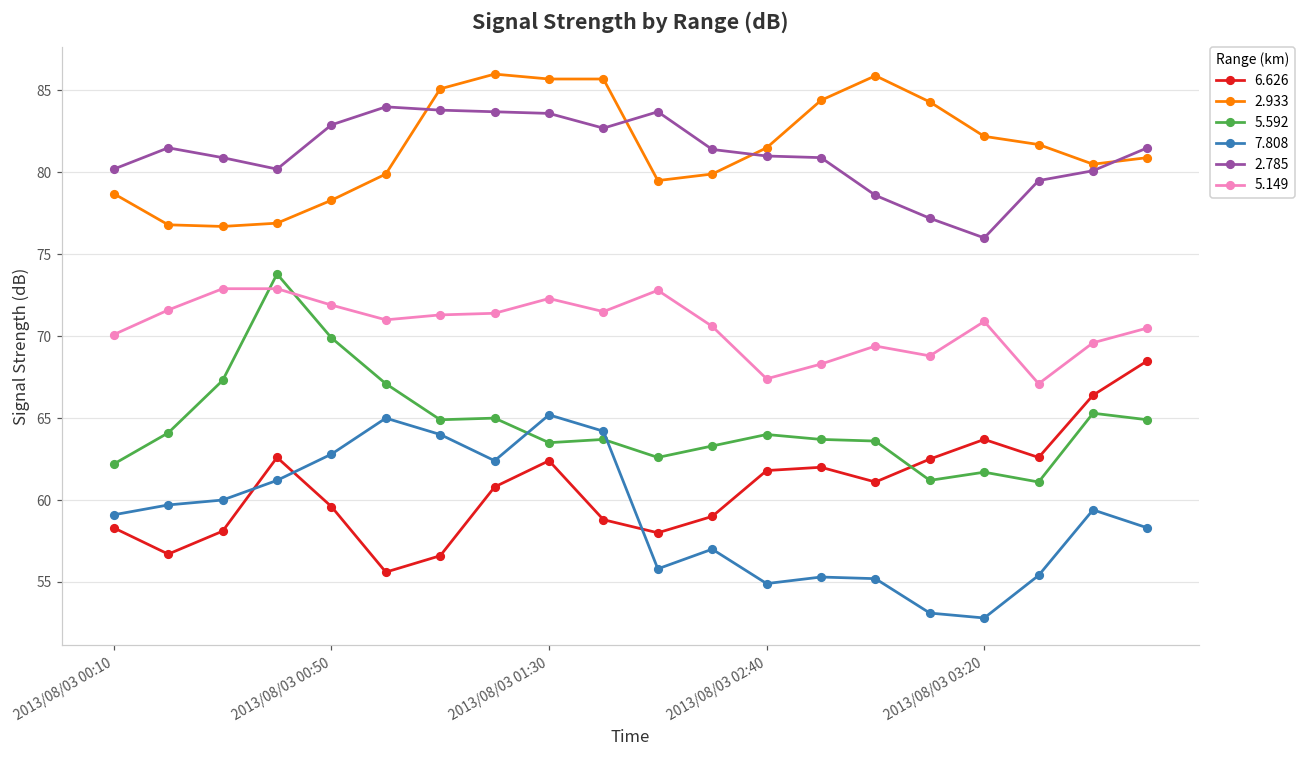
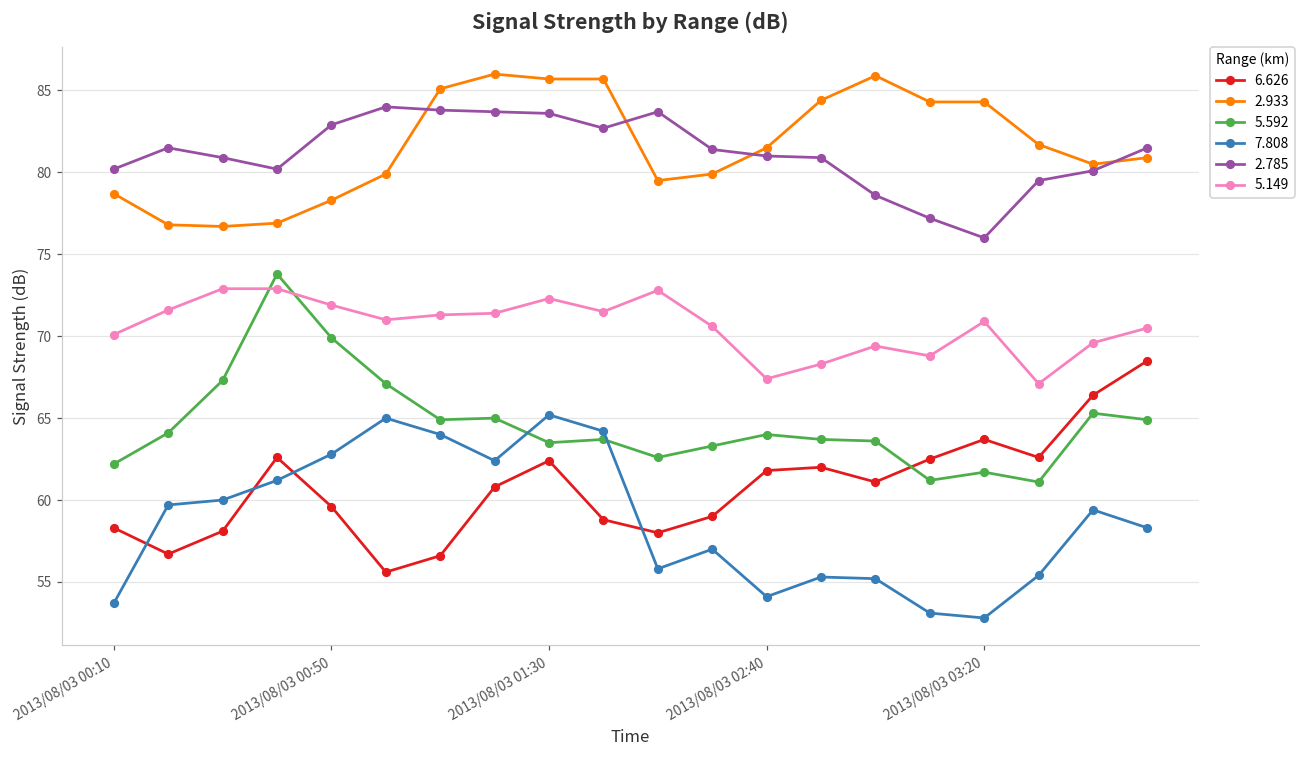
  {
    "6.626": {
      "2013/08/03 00:10": 58.3,
      "2013/08/03 00:50": 59.6,
      "2013/08/03 01:30": 62.4,
      "2013/08/03 02:40": 61.8,
      "2013/08/03 03:20": 63.7
    },
    "2.933": {
      "2013/08/03 00:10": 78.7,
      "2013/08/03 00:50": 78.3,
      "2013/08/03 01:30": 85.7,
      "2013/08/03 02:40": 81.5,
-     "2013/08/03 03:20": 82.2
+     "2013/08/03 03:20": 84.3
    },
    "5.592": {
      "2013/08/03 00:10": 62.2,
      "2013/08/03 00:50": 69.9,
      "2013/08/03 01:30": 63.5,
      "2013/08/03 02:40": 64.0,
      "2013/08/03 03:20": 61.7
    },
    "7.808": {
-     "2013/08/03 00:10": 59.1,
+     "2013/08/03 00:10": 53.7,
      "2013/08/03 00:50": 62.8,
      "2013/08/03 01:30": 65.2,
-     "2013/08/03 02:40": 54.9,
+     "2013/08/03 02:40": 54.1,
      "2013/08/03 03:20": 52.8
    },
    "2.785": {
      "2013/08/03 00:10": 80.2,
      "2013/08/03 00:50": 82.9,
      "2013/08/03 01:30": 83.6,
      "2013/08/03 02:40": 81.0,
      "2013/08/03 03:20": 76.0
    },
    "5.149": {
      "2013/08/03 00:10": 70.1,
      "2013/08/03 00:50": 71.9,
      "2013/08/03 01:30": 72.3,
      "2013/08/03 02:40": 67.4,
      "2013/08/03 03:20": 70.9
    }
  }
